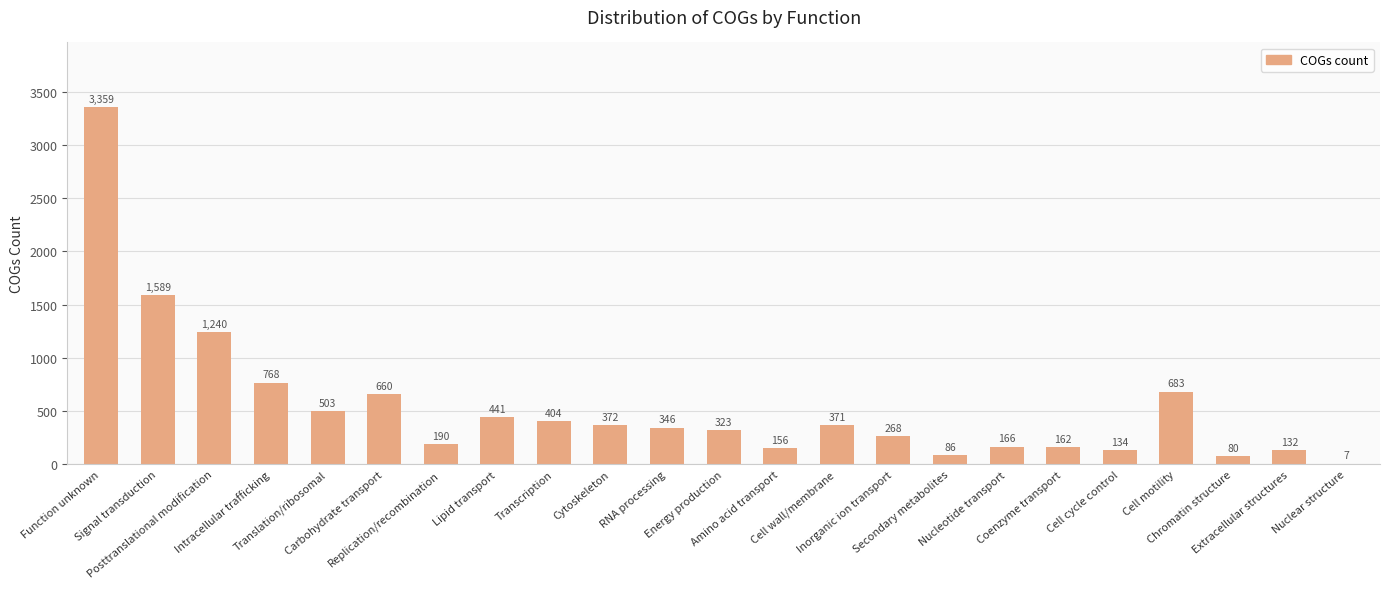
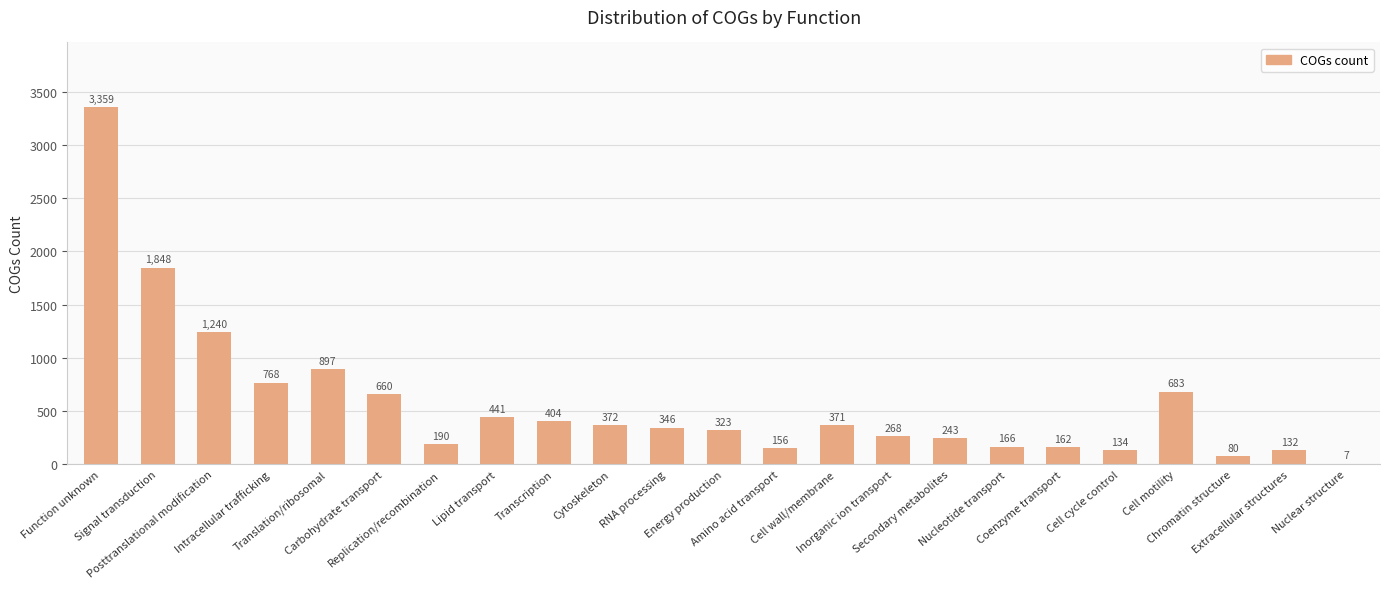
  {
    "Function unknown": "3,359",
-   "Signal transduction": "1,589",
+   "Signal transduction": "1,848",
    "Posttranslational modification": "1,240",
    "Intracellular trafficking": "768",
-   "Translation/ribosomal": "503",
+   "Translation/ribosomal": "897",
    "Carbohydrate transport": "660",
    "Replication/recombination": "190",
    "Lipid transport": "441",
    "Transcription": "404",
    "Cytoskeleton": "372",
    "RNA processing": "346",
    "Energy production": "323",
    "Amino acid transport": "156",
    "Cell wall/membrane": "371",
    "Inorganic ion transport": "268",
-   "Secondary metabolites": "86",
+   "Secondary metabolites": "243",
    "Nucleotide transport": "166",
    "Coenzyme transport": "162",
    "Cell cycle control": "134",
    "Cell motility": "683",
    "Chromatin structure": "80",
    "Extracellular structures": "132",
    "Nuclear structure": "7"
  }
